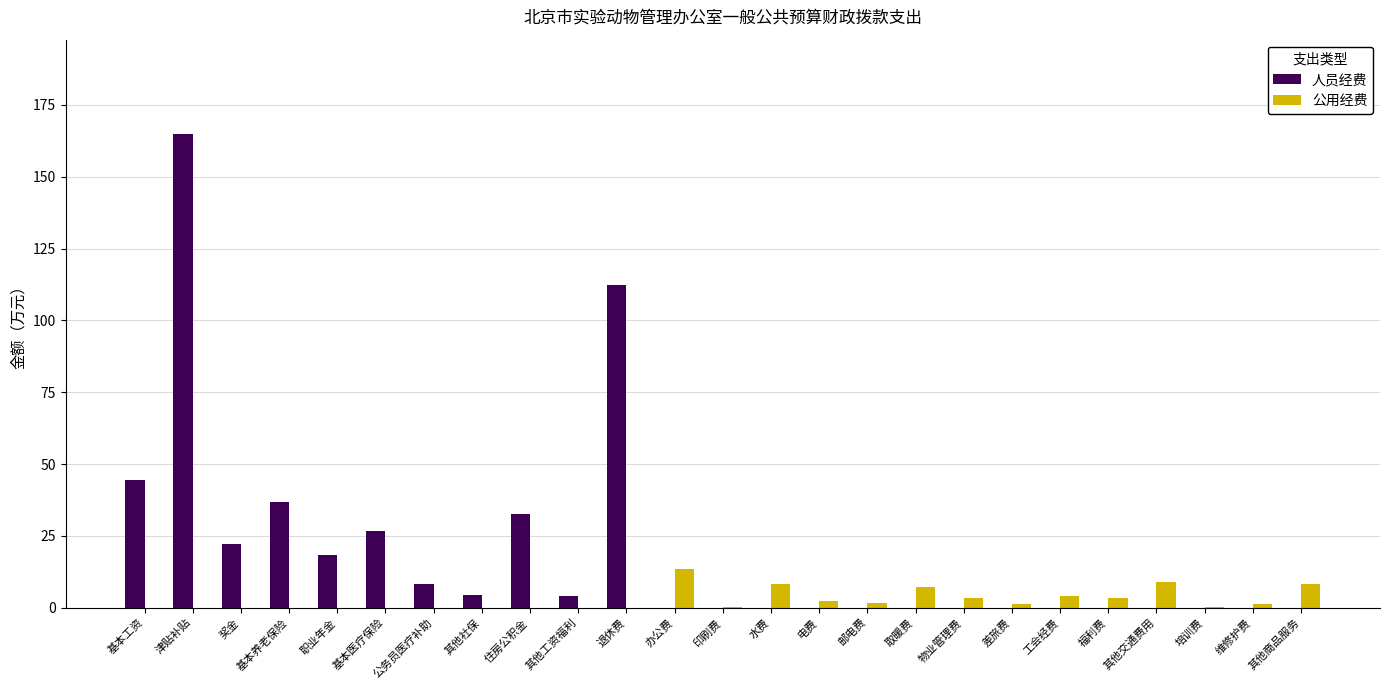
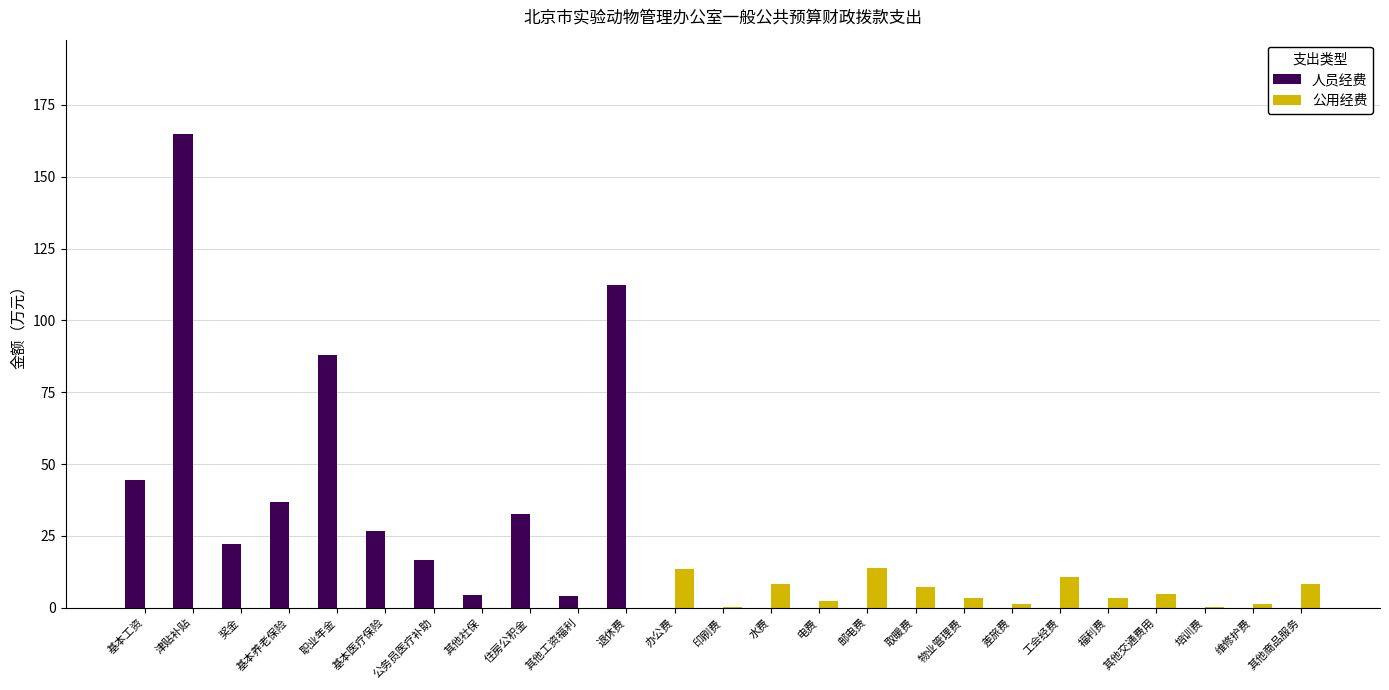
  {
    "人员经费": {
      "基本工资": 44,
      "津贴补贴": 165,
      "奖金": 22,
      "基本养老保险": 37,
-     "职业年金": 18,
+     "职业年金": 88,
      "基本医疗保险": 27,
-     "公务员医疗补助": 8,
+     "公务员医疗补助": 17,
      "其他社保": 4,
      "住房公积金": 33,
      "其他工资福利": 4,
      "退休费": 112,
      "办公费": 0,
      "印刷费": 0,
      "水费": 0,
      "电费": 0,
      "邮电费": 0,
      "取暖费": 0,
      "物业管理费": 0,
      "差旅费": 0,
      "工会经费": 0,
      "福利费": 0,
      "其他交通费用": 0,
      "培训费": 0,
      "维修护费": 0,
      "其他商品服务": 0
    },
    "公用经费": {
      "基本工资": 0,
      "津贴补贴": 0,
      "奖金": 0,
      "基本养老保险": 0,
      "职业年金": 0,
      "基本医疗保险": 0,
      "公务员医疗补助": 0,
      "其他社保": 0,
      "住房公积金": 0,
      "其他工资福利": 0,
      "退休费": 0,
      "办公费": 13,
      "水费": 8,
      "电费": 2,
-     "邮电费": 2,
+     "邮电费": 14,
      "取暖费": 7,
      "物业管理费": 3,
      "差旅费": 1,
-     "工会经费": 4,
+     "工会经费": 11,
      "福利费": 3,
-     "其他交通费用": 9,
+     "其他交通费用": 5,
      "维修护费": 1,
      "其他商品服务": 8
    }
  }
